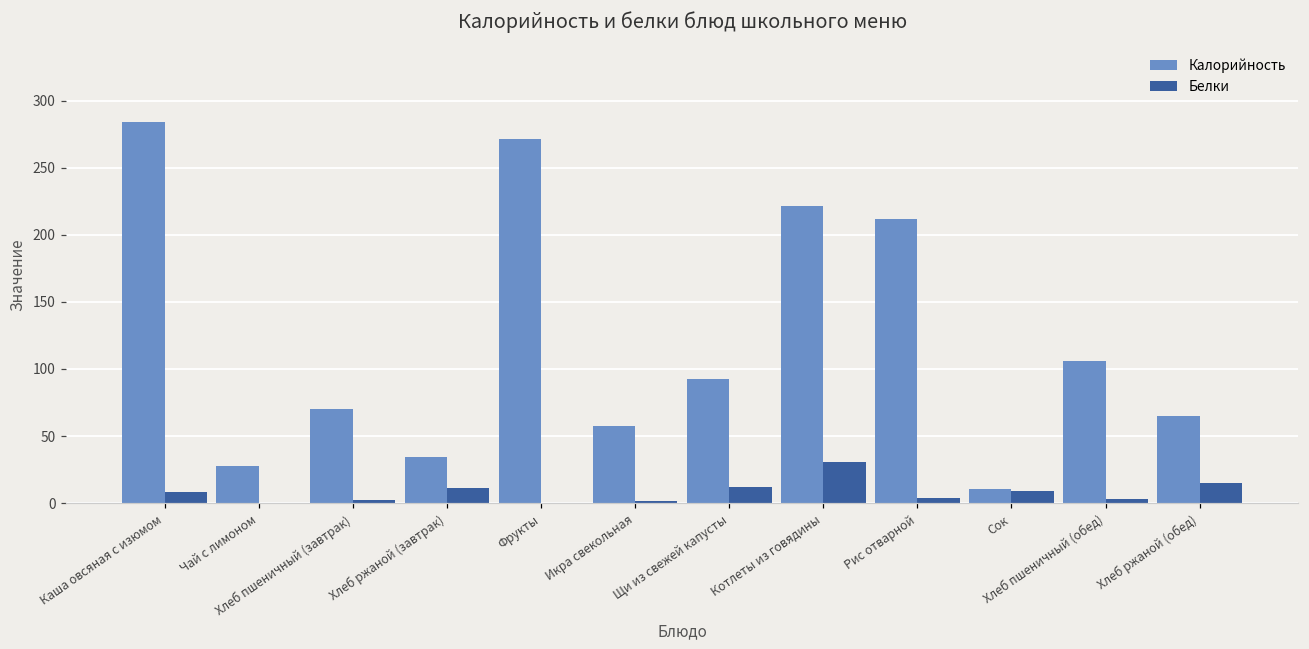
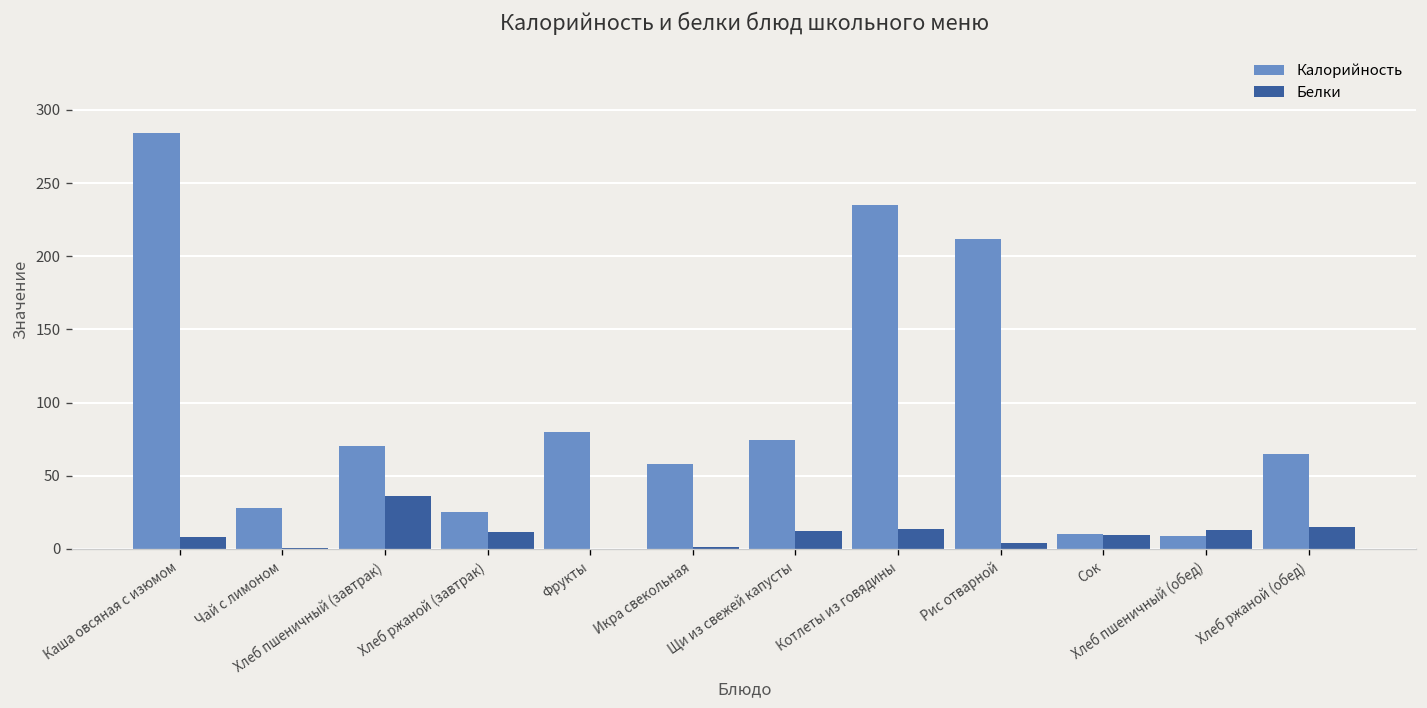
  {
    "Калорийность": {
      "Каша овсяная с изюмом": 284,
      "Чай с лимоном": 28,
      "Хлеб пшеничный (завтрак)": 70,
-     "Хлеб ржаной (завтрак)": 34,
-     "Фрукты": 271,
+     "Хлеб ржаной (завтрак)": 25,
+     "Фрукты": 80,
      "Икра свекольная": 58,
-     "Щи из свежей капусты": 92,
-     "Котлеты из говядины": 221,
+     "Щи из свежей капусты": 74,
+     "Котлеты из говядины": 235,
      "Рис отварной": 212,
      "Сок": 11,
-     "Хлеб пшеничный (обед)": 106,
+     "Хлеб пшеничный (обед)": 9,
      "Хлеб ржаной (обед)": 65
    },
    "Белки": {
      "Каша овсяная с изюмом": 8,
-     "Хлеб пшеничный (завтрак)": 2,
+     "Хлеб пшеничный (завтрак)": 36,
      "Хлеб ржаной (завтрак)": 11,
      "Фрукты": 0,
      "Щи из свежей капусты": 12,
-     "Котлеты из говядины": 31,
+     "Котлеты из говядины": 14,
      "Рис отварной": 4,
      "Сок": 9,
-     "Хлеб пшеничный (обед)": 3,
+     "Хлеб пшеничный (обед)": 13,
      "Хлеб ржаной (обед)": 15
    }
  }
